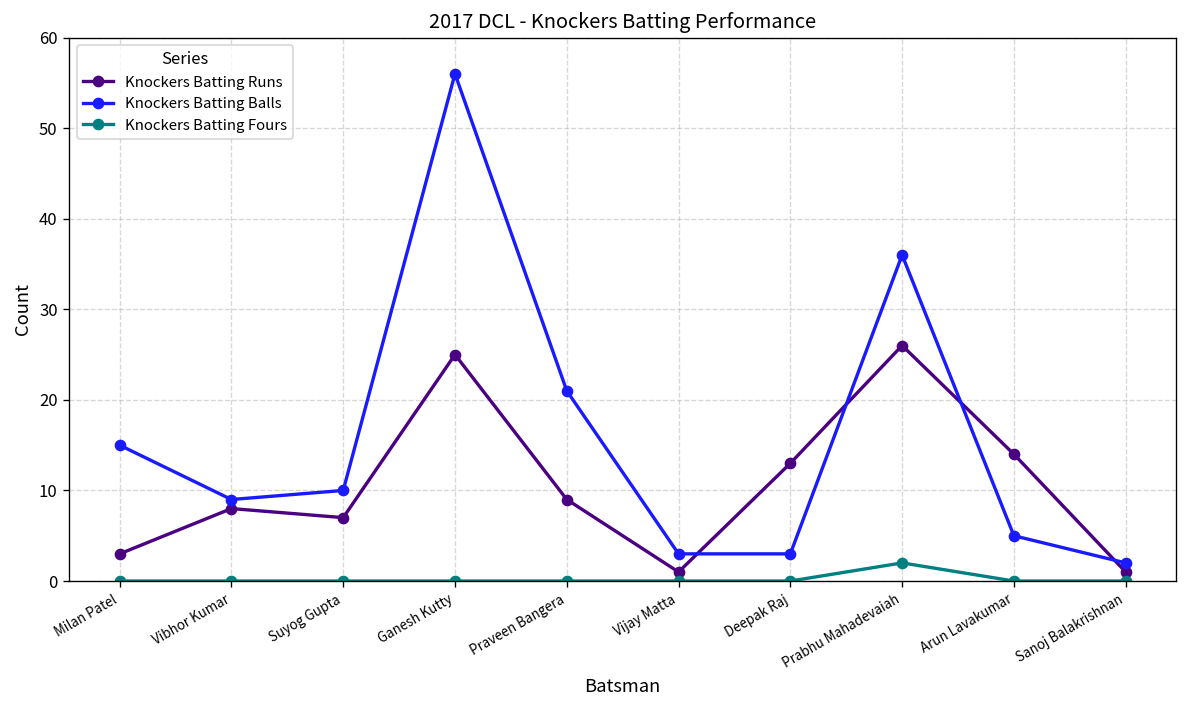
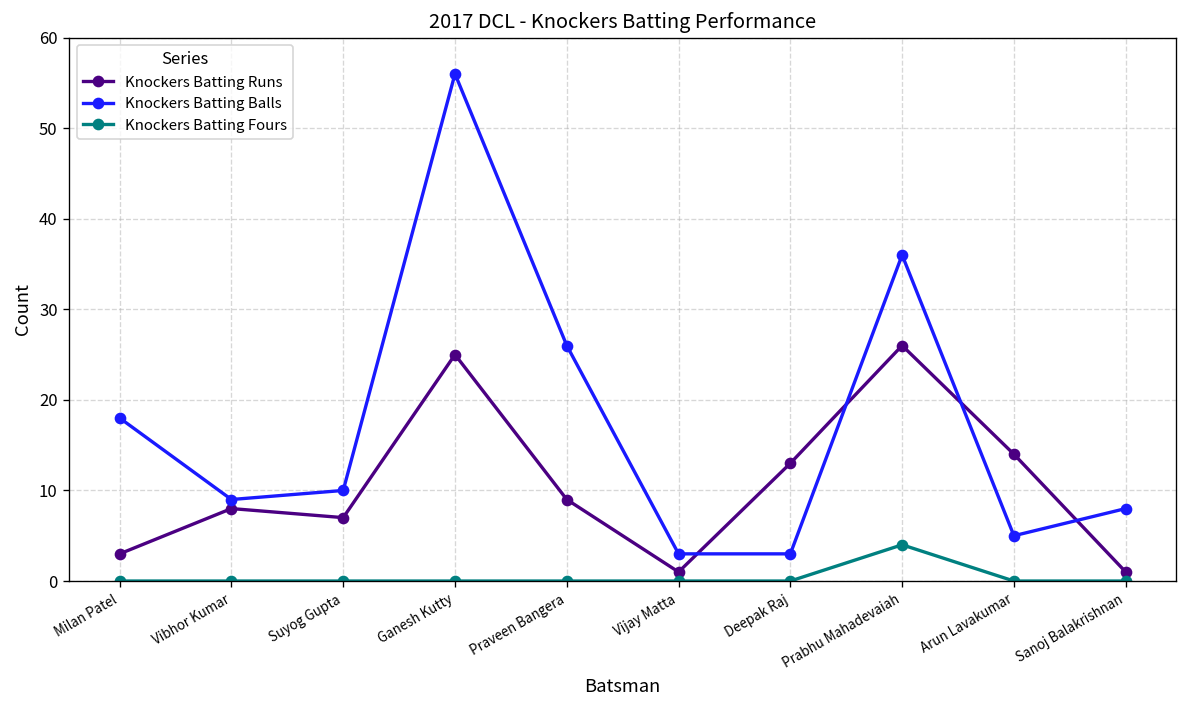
  {
    "Knockers Batting Runs": {
      "Milan Patel": 3,
      "Vibhor Kumar": 8,
      "Suyog Gupta": 7,
      "Ganesh Kutty": 25,
      "Praveen Bangera": 9,
      "Vijay Matta": 1,
      "Deepak Raj": 13,
      "Prabhu Mahadevaiah": 26,
      "Arun Lavakumar": 14,
      "Sanoj Balakrishnan": 1
    },
    "Knockers Batting Balls": {
-     "Milan Patel": 15,
+     "Milan Patel": 18,
      "Vibhor Kumar": 9,
      "Suyog Gupta": 10,
      "Ganesh Kutty": 56,
-     "Praveen Bangera": 21,
+     "Praveen Bangera": 26,
      "Vijay Matta": 3,
      "Deepak Raj": 3,
      "Prabhu Mahadevaiah": 36,
      "Arun Lavakumar": 5,
-     "Sanoj Balakrishnan": 2
+     "Sanoj Balakrishnan": 8
    },
    "Knockers Batting Fours": {
      "Milan Patel": 0,
      "Vibhor Kumar": 0,
      "Suyog Gupta": 0,
      "Ganesh Kutty": 0,
      "Praveen Bangera": 0,
      "Vijay Matta": 0,
      "Deepak Raj": 0,
-     "Prabhu Mahadevaiah": 2,
+     "Prabhu Mahadevaiah": 4,
      "Arun Lavakumar": 0,
      "Sanoj Balakrishnan": 0
    }
  }
